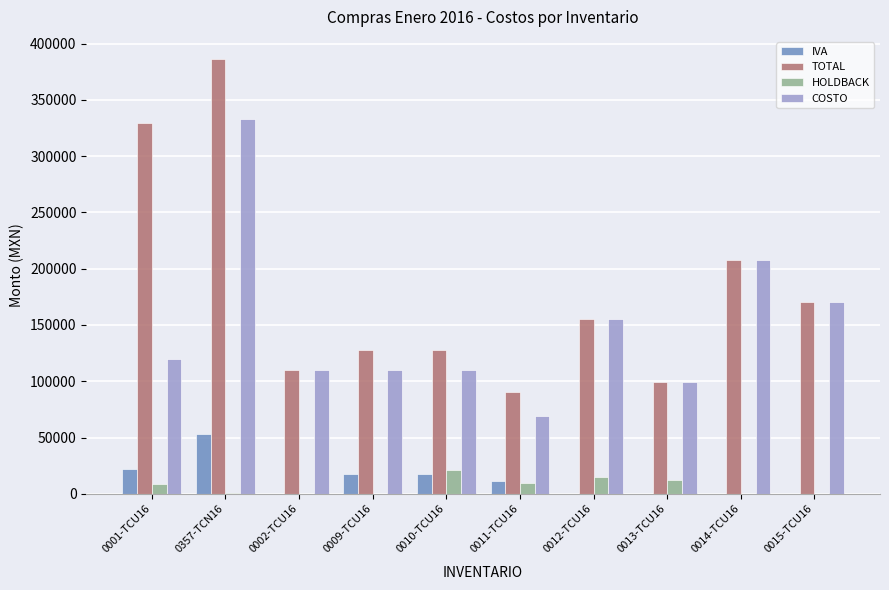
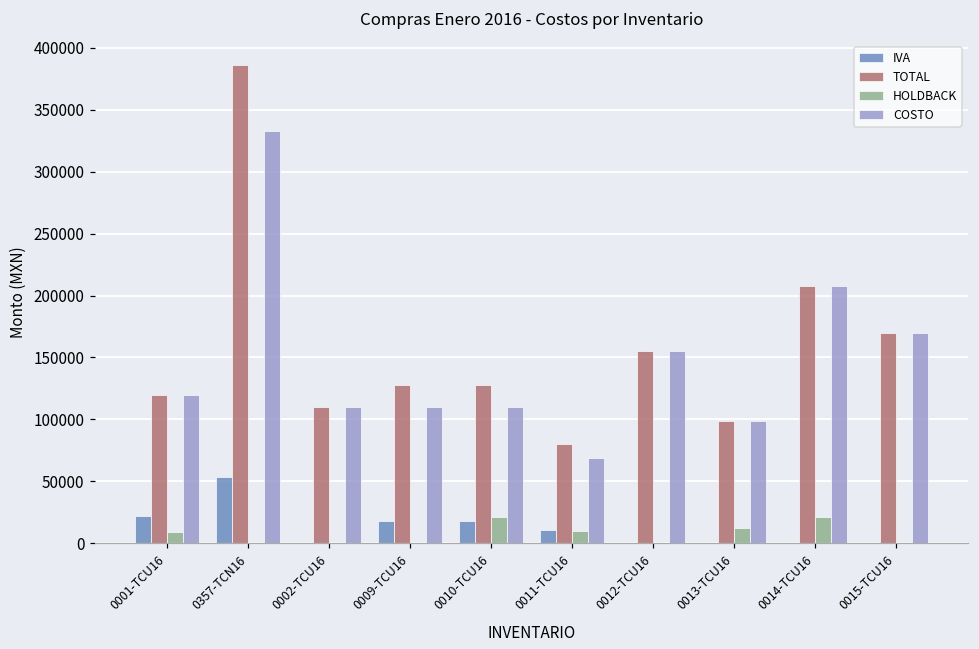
  {
    "TOTAL": {
-     "0001-TCU16": 329000,
+     "0001-TCU16": 120000,
      "0357-TCN16": 387000,
      "0002-TCU16": 110000,
      "0009-TCU16": 128000,
      "0010-TCU16": 128000,
-     "0011-TCU16": 90000,
+     "0011-TCU16": 80000,
      "0012-TCU16": 155000,
      "0013-TCU16": 99000,
      "0014-TCU16": 208000,
      "0015-TCU16": 170000
    },
    "HOLDBACK": {
      "0001-TCU16": 9000,
      "0002-TCU16": 0,
      "0009-TCU16": 0,
      "0010-TCU16": 21000,
      "0011-TCU16": 10000,
-     "0012-TCU16": 15000,
+     "0012-TCU16": 0,
      "0013-TCU16": 13000,
-     "0014-TCU16": 0,
+     "0014-TCU16": 21000,
      "0015-TCU16": 0
    }
  }
